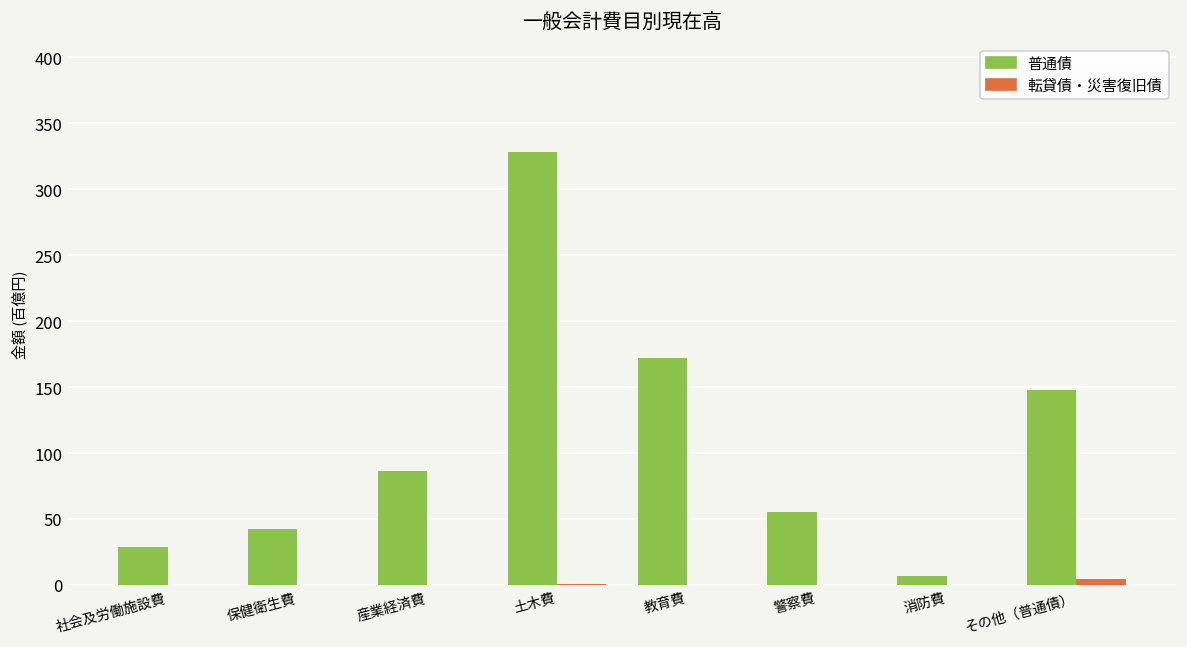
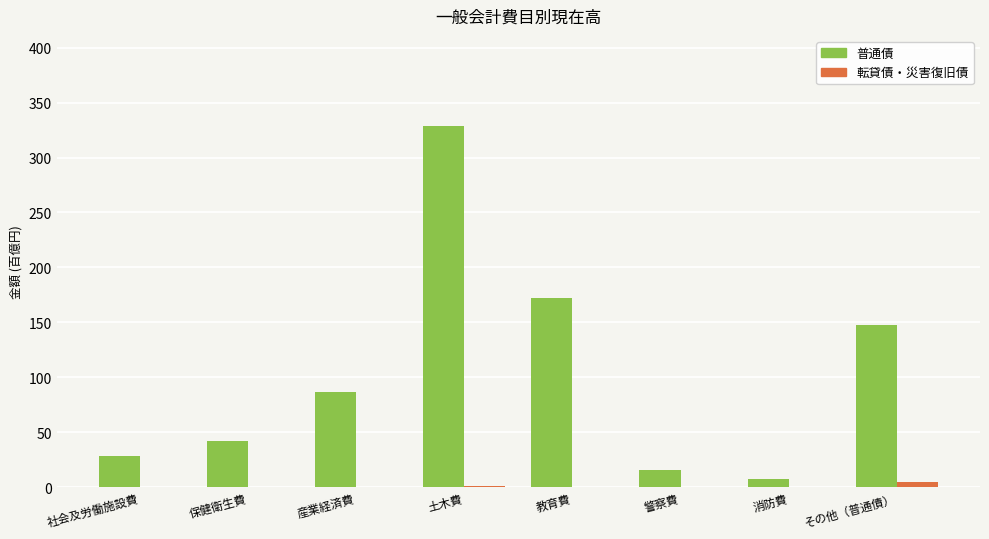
  {
    "普通債": {
      "社会及労働施設費": 28,
      "保健衛生費": 42,
      "産業経済費": 86,
      "土木費": 329,
      "教育費": 172,
-     "警察費": 55,
+     "警察費": 16,
      "消防費": 7,
      "その他（普通債）": 148
    },
    "転貸債・災害復旧債": {
      "社会及労働施設費": 0,
      "保健衛生費": 0,
      "教育費": 0,
      "警察費": 0,
      "消防費": 0,
      "その他（普通債）": 5
    }
  }
